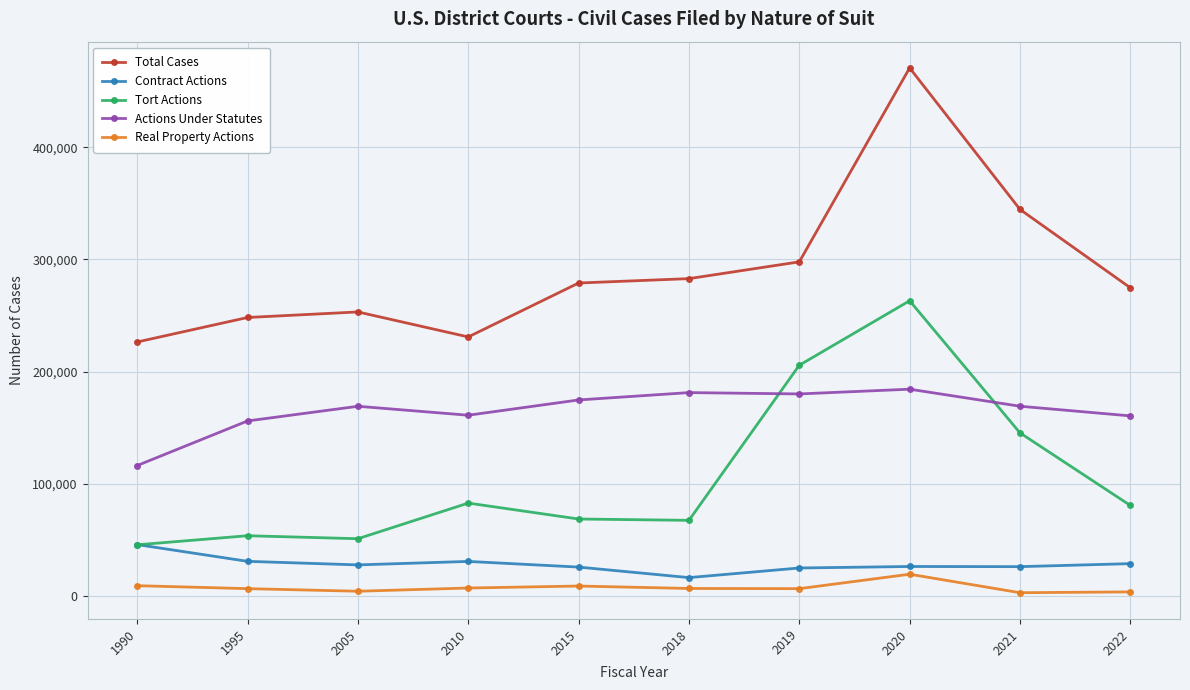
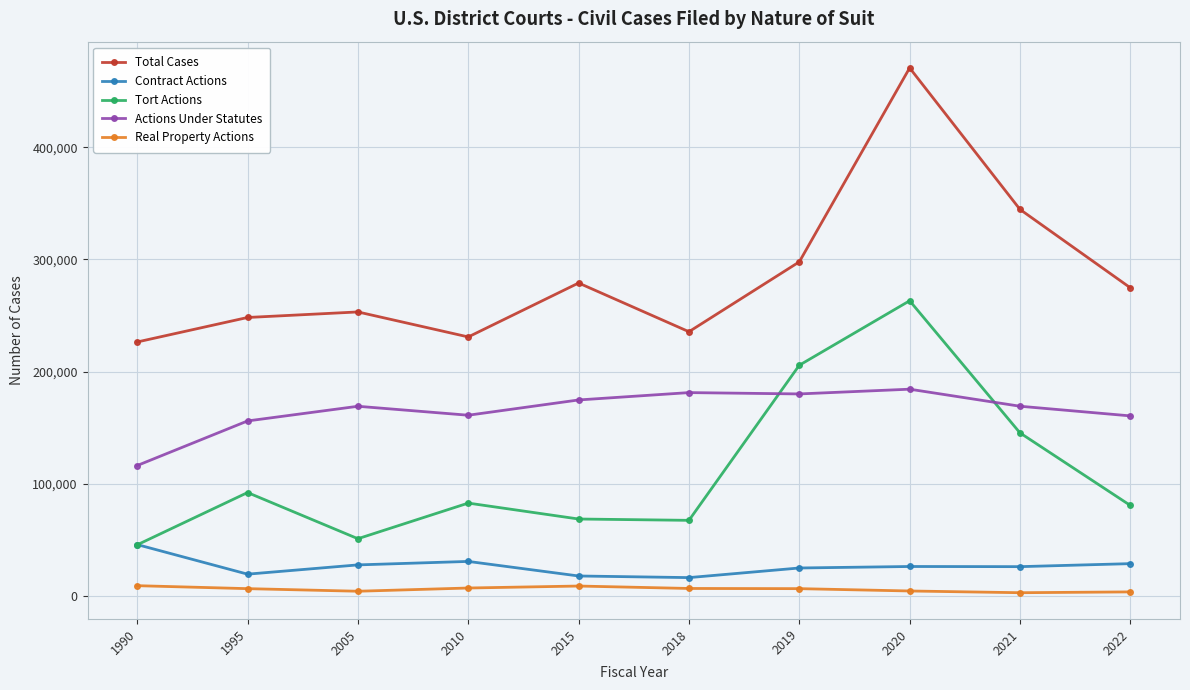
  {
    "Total Cases": {
      "1990": "227,000",
      "1995": "248,000",
      "2005": "253,000",
      "2010": "231,000",
      "2015": "279,000",
-     "2018": "283,000",
+     "2018": "236,000",
      "2019": "298,000",
      "2020": "471,000",
      "2021": "345,000",
      "2022": "275,000"
    },
    "Contract Actions": {
-     "1995": "31,000",
+     "1995": "20,000",
      "2005": "28,000",
      "2010": "31,000",
-     "2015": "26,000",
+     "2015": "18,000",
      "2018": "17,000",
      "2019": "25,000",
      "2020": "27,000",
      "2021": "26,000",
      "2022": "29,000"
    },
    "Tort Actions": {
-     "1995": "54,000",
+     "1995": "92,000",
      "2005": "51,000",
      "2010": "83,000",
      "2015": "69,000",
      "2018": "68,000",
      "2019": "206,000",
      "2020": "263,000",
      "2021": "146,000",
      "2022": "81,000"
    },
    "Actions Under Statutes": {
      "1990": "117,000",
      "1995": "156,000",
      "2005": "169,000",
      "2010": "161,000",
      "2015": "175,000",
      "2018": "181,000",
      "2019": "180,000",
      "2020": "184,000",
      "2021": "169,000",
      "2022": "161,000"
    },
    "Real Property Actions": {
      "1990": "10,000",
      "1995": "7,000",
      "2005": "5,000",
      "2010": "7,000",
      "2015": "9,000",
      "2018": "7,000",
      "2019": "7,000",
-     "2020": "20,000",
+     "2020": "5,000",
      "2021": "3,000",
      "2022": "4,000"
    }
  }
